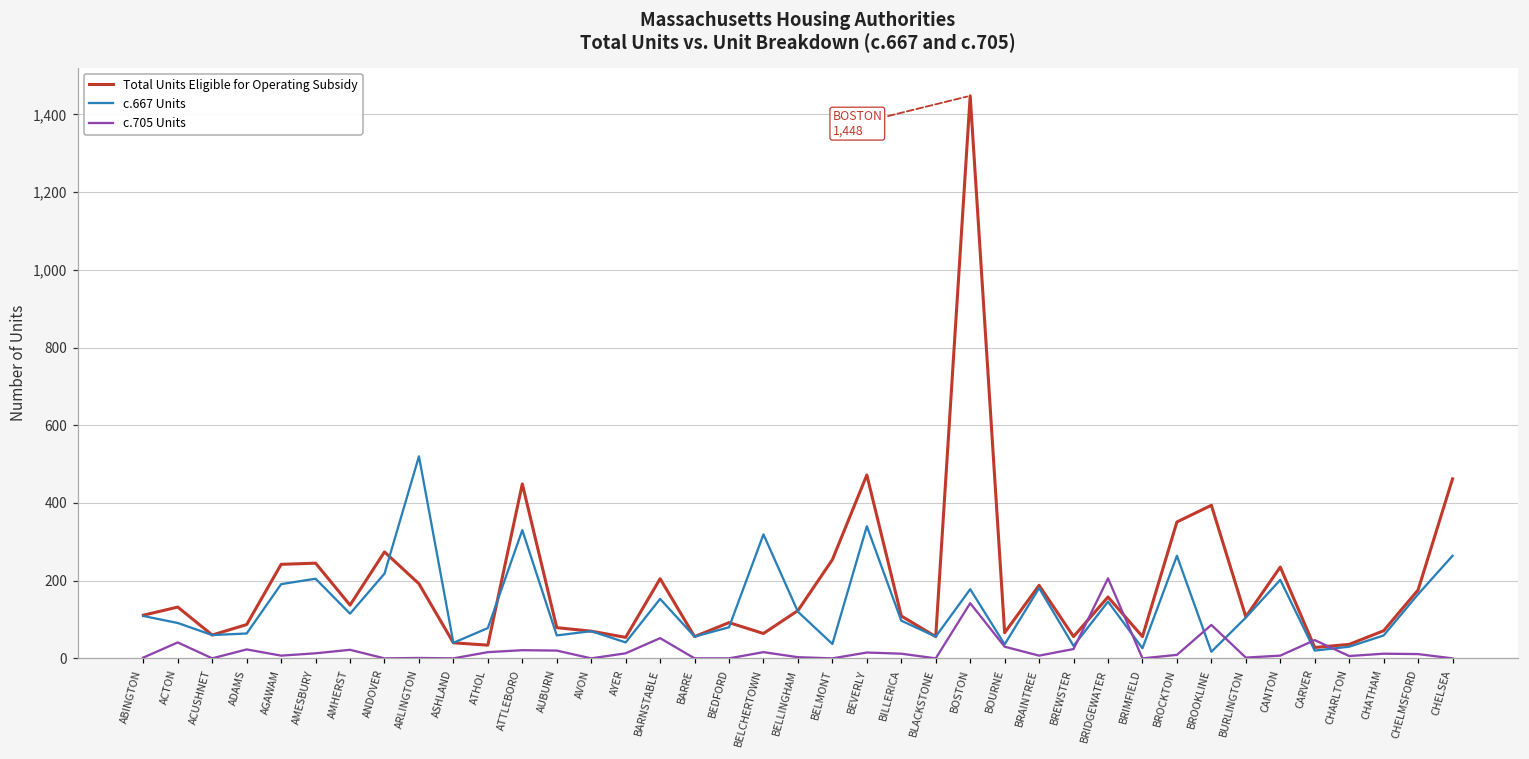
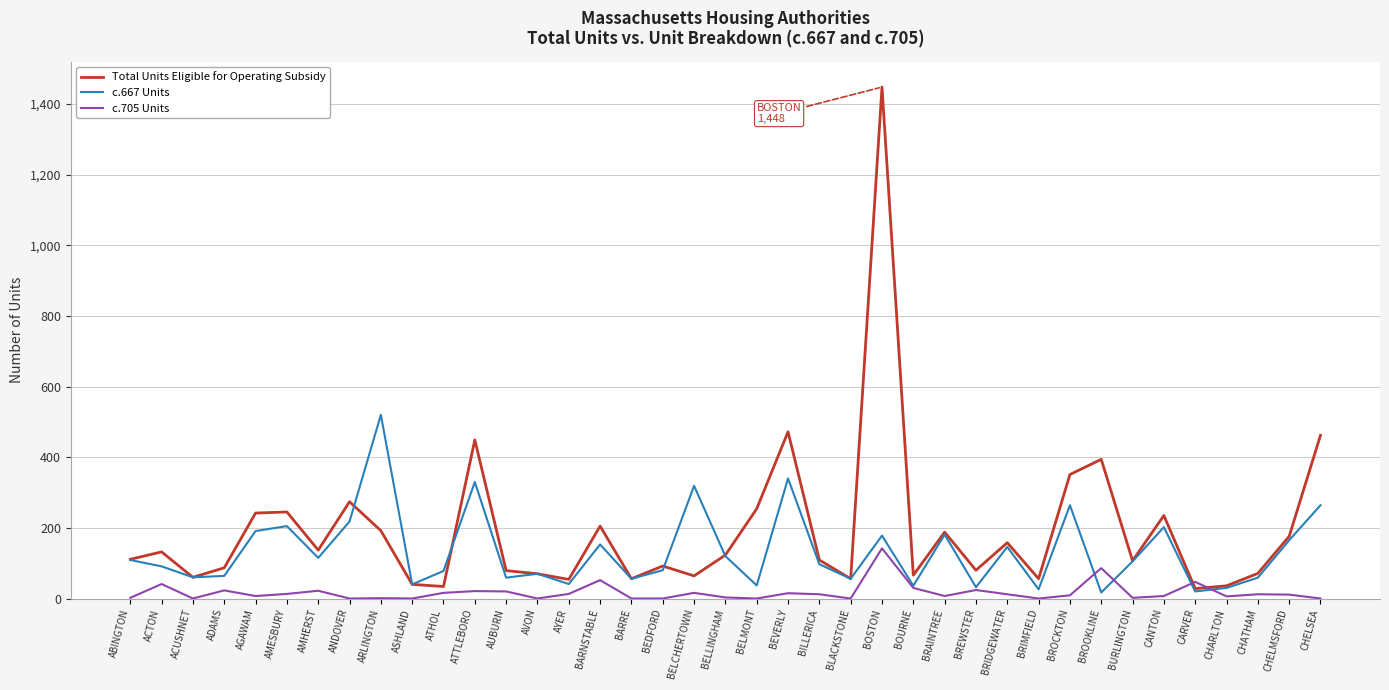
  {
    "Total Units Eligible for Operating Subsidy": {
      "ACTON": 130,
      "ADAMS": 90,
      "AGAWAM": 240,
      "AMESBURY": 250,
      "AMHERST": 140,
      "ANDOVER": 270,
      "ARLINGTON": 190,
      "ATHOL": 30,
      "ATTLEBORO": 450,
      "AUBURN": 80,
      "AYER": 50,
      "BARNSTABLE": 210,
      "BEDFORD": 90,
      "BELCHERTOWN": 60,
      "BELMONT": 250,
      "BEVERLY": 470,
      "BILLERICA": 110,
      "BOURNE": 70,
-     "BREWSTER": 60,
+     "BREWSTER": 80,
      "BRIDGEWATER": 160,
      "BRIMFIELD": 60,
      "BROCKTON": 350,
      "BROOKLINE": 390,
      "CANTON": 240,
      "CARVER": 30,
      "CHATHAM": 70,
      "CHELMSFORD": 180,
      "CHELSEA": 460
    },
    "c.667 Units": {
      "ACTON": 90,
      "ADAMS": 60,
      "AGAWAM": 190,
      "AMESBURY": 210,
      "AMHERST": 120,
      "ANDOVER": 220,
      "ARLINGTON": 520,
      "ATHOL": 80,
      "ATTLEBORO": 330,
      "AUBURN": 60,
      "AYER": 40,
      "BARNSTABLE": 150,
      "BEDFORD": 80,
      "BELCHERTOWN": 320,
      "BELMONT": 40,
      "BEVERLY": 340,
      "BILLERICA": 100,
      "BOSTON": 180,
      "BREWSTER": 30,
      "BRIDGEWATER": 150,
      "BRIMFIELD": 30,
      "BROCKTON": 260,
      "BROOKLINE": 20,
      "CANTON": 200,
      "CARVER": 20,
      "CHATHAM": 60,
      "CHELMSFORD": 170,
      "CHELSEA": 260
    },
    "c.705 Units": {
      "ABINGTON": 0,
      "ACTON": 40,
      "ACUSHNET": 0,
      "ADAMS": 20,
      "AGAWAM": 10,
      "AMESBURY": 10,
      "AMHERST": 20,
      "ANDOVER": 0,
      "ARLINGTON": 0,
      "ASHLAND": 0,
      "ATHOL": 20,
      "ATTLEBORO": 20,
      "AUBURN": 20,
      "AVON": 0,
      "AYER": 10,
      "BARNSTABLE": 50,
      "BARRE": 0,
      "BEDFORD": 0,
      "BELCHERTOWN": 20,
      "BELLINGHAM": 0,
      "BELMONT": 0,
      "BEVERLY": 20,
      "BILLERICA": 10,
      "BLACKSTONE": 0,
      "BOSTON": 140,
      "BRAINTREE": 10,
      "BREWSTER": 20,
-     "BRIDGEWATER": 210,
+     "BRIDGEWATER": 10,
      "BRIMFIELD": 0,
      "BROCKTON": 10,
      "BROOKLINE": 90,
      "BURLINGTON": 0,
      "CANTON": 10,
      "CARVER": 50,
      "CHARLTON": 10,
      "CHATHAM": 10,
      "CHELMSFORD": 10,
      "CHELSEA": 0
    }
  }
